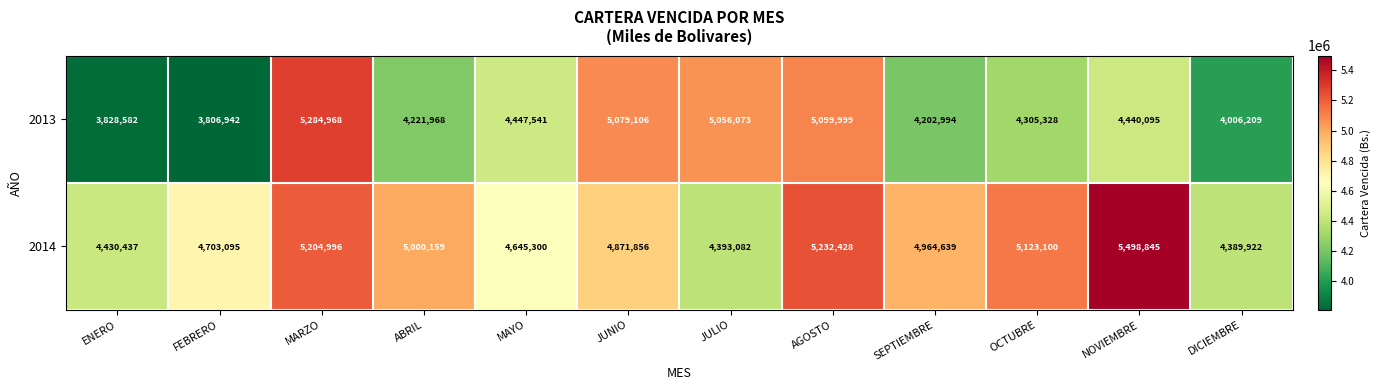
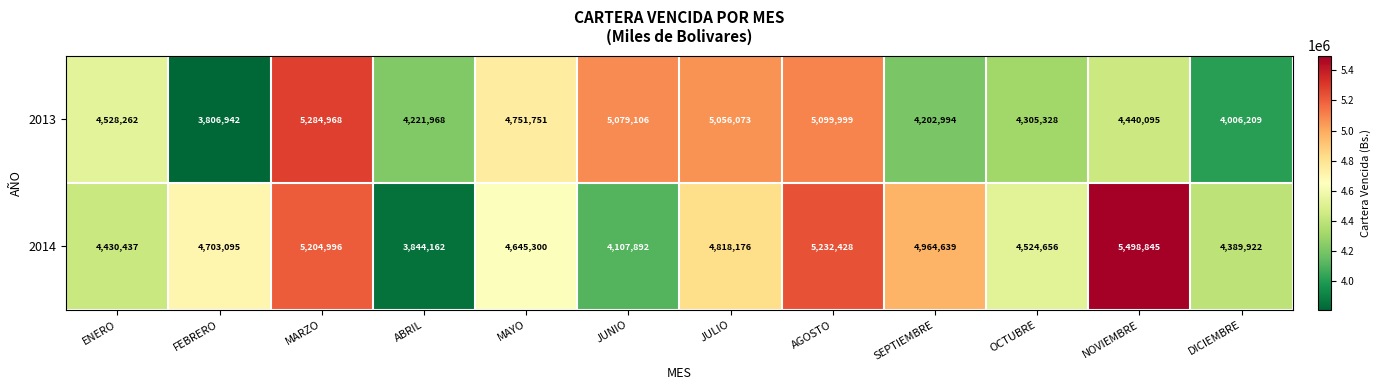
  {
    "2013": {
-     "ENERO": "3,828,582",
+     "ENERO": "4,528,262",
      "FEBRERO": "3,806,942",
      "MARZO": "5,284,968",
      "ABRIL": "4,221,968",
-     "MAYO": "4,447,541",
+     "MAYO": "4,751,751",
      "JUNIO": "5,079,106",
      "JULIO": "5,056,073",
      "AGOSTO": "5,099,999",
      "SEPTIEMBRE": "4,202,994",
      "OCTUBRE": "4,305,328",
      "NOVIEMBRE": "4,440,095",
      "DICIEMBRE": "4,006,209"
    },
    "2014": {
      "ENERO": "4,430,437",
      "FEBRERO": "4,703,095",
      "MARZO": "5,204,996",
-     "ABRIL": "5,000,159",
+     "ABRIL": "3,844,162",
      "MAYO": "4,645,300",
-     "JUNIO": "4,871,856",
-     "JULIO": "4,393,082",
+     "JUNIO": "4,107,892",
+     "JULIO": "4,818,176",
      "AGOSTO": "5,232,428",
      "SEPTIEMBRE": "4,964,639",
-     "OCTUBRE": "5,123,100",
+     "OCTUBRE": "4,524,656",
      "NOVIEMBRE": "5,498,845",
      "DICIEMBRE": "4,389,922"
    }
  }
